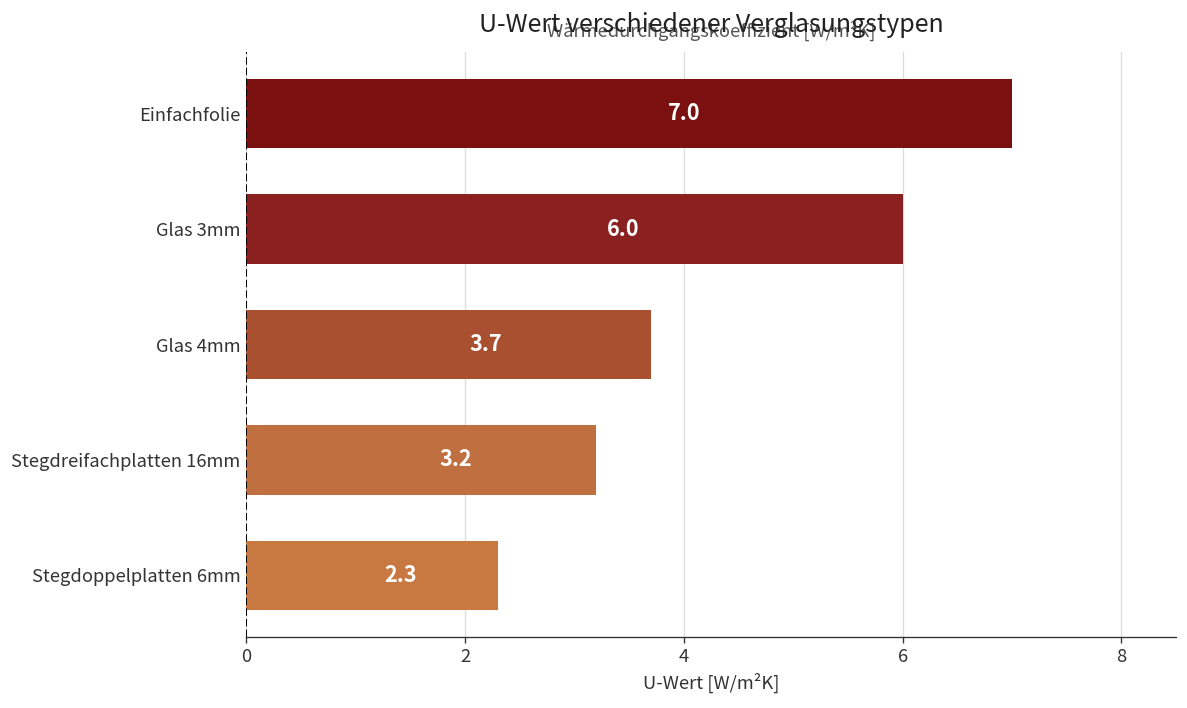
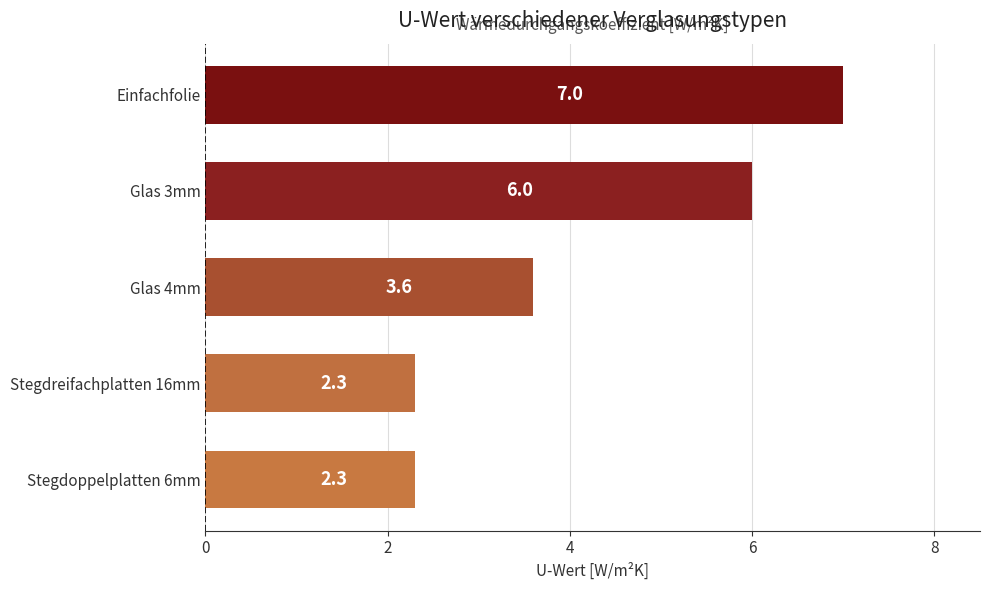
  {
    "Einfachfolie": 7.0,
    "Glas 3mm": 6.0,
-   "Glas 4mm": 3.7,
-   "Stegdreifachplatten 16mm": 3.2,
+   "Glas 4mm": 3.6,
+   "Stegdreifachplatten 16mm": 2.3,
    "Stegdoppelplatten 6mm": 2.3
  }
